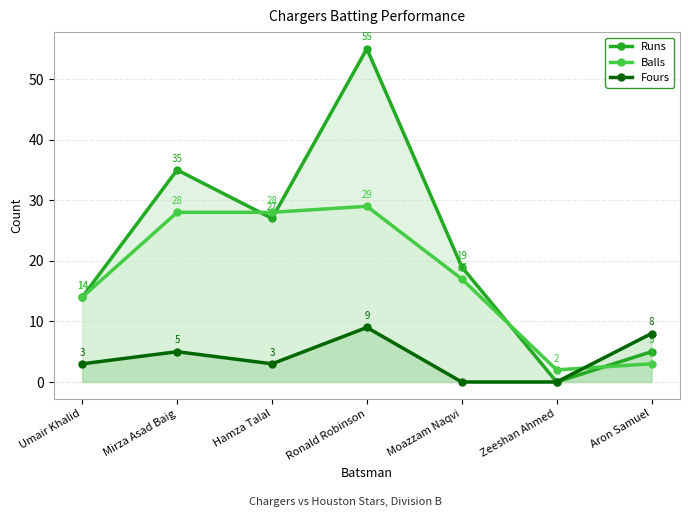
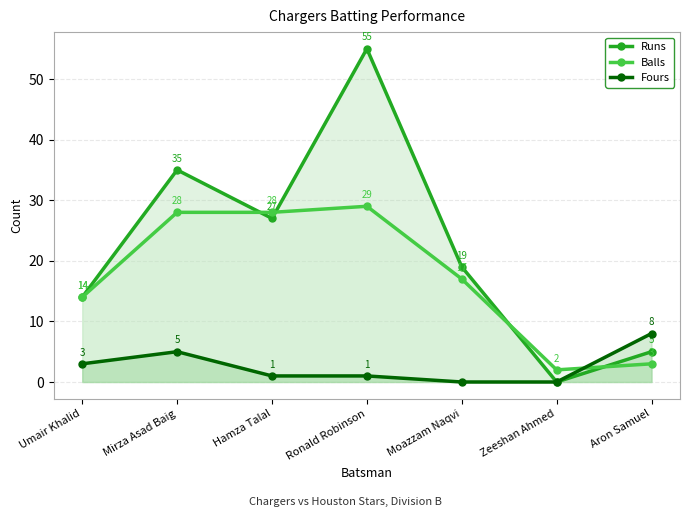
  {
    "Fours": {
      "Umair Khalid": 3,
      "Mirza Asad Baig": 5,
-     "Hamza Talal": 3,
-     "Ronald Robinson": 9,
+     "Hamza Talal": 1,
+     "Ronald Robinson": 1,
      "Aron Samuel": 8
    }
  }
